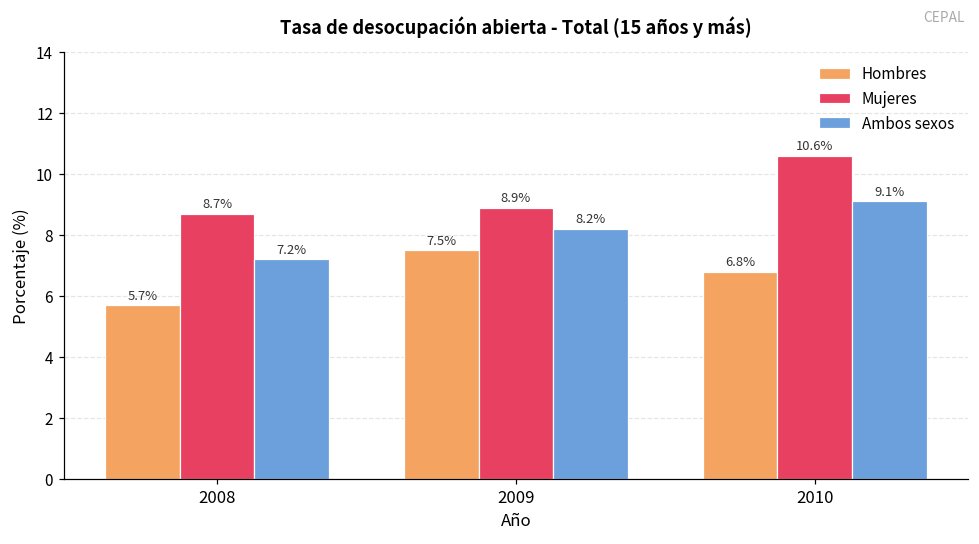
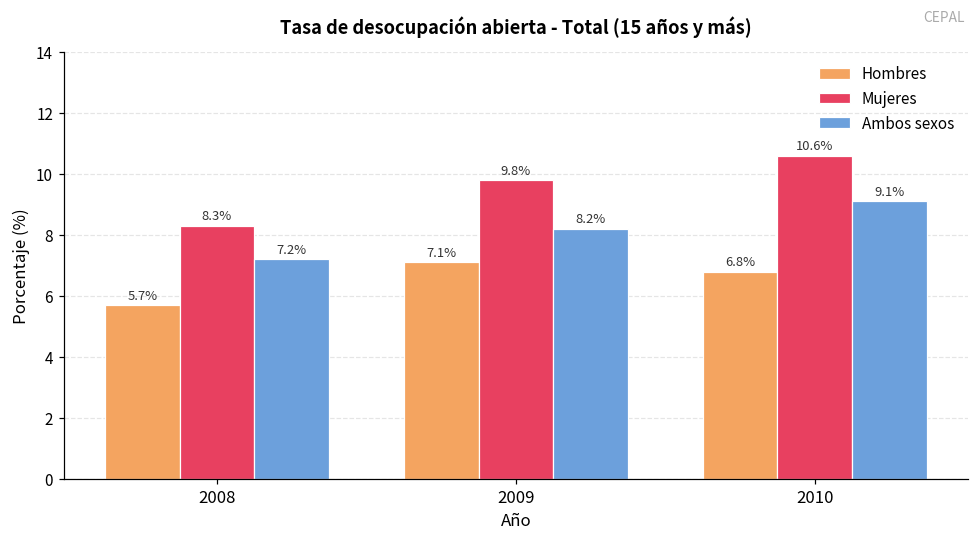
  {
    "Hombres": {
      "2008": "5.7%",
-     "2009": "7.5%",
+     "2009": "7.1%",
      "2010": "6.8%"
    },
    "Mujeres": {
-     "2008": "8.7%",
-     "2009": "8.9%",
+     "2008": "8.3%",
+     "2009": "9.8%",
      "2010": "10.6%"
    },
    "Ambos sexos": {
      "2008": "7.2%",
      "2009": "8.2%",
      "2010": "9.1%"
    }
  }
